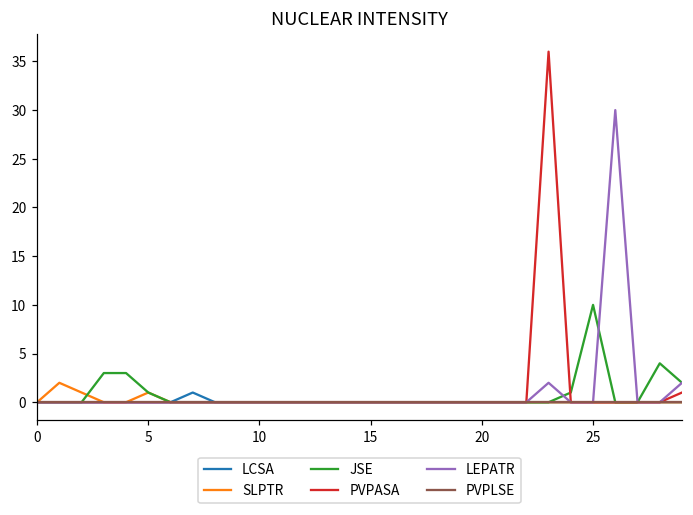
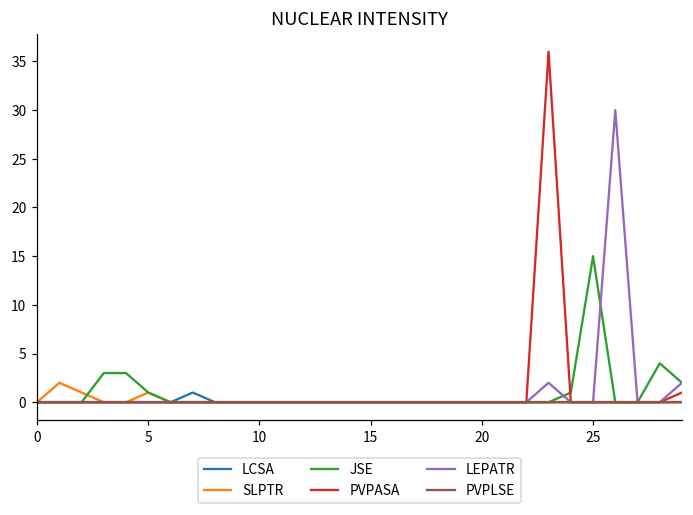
  {
    "JSE": {
-     "25": 10
+     "25": 15
    }
  }
